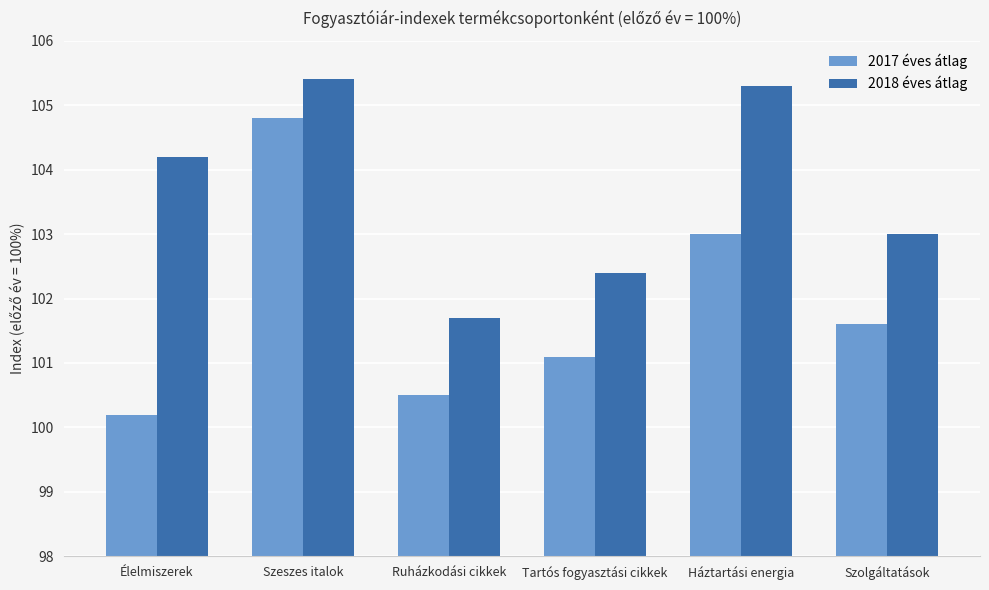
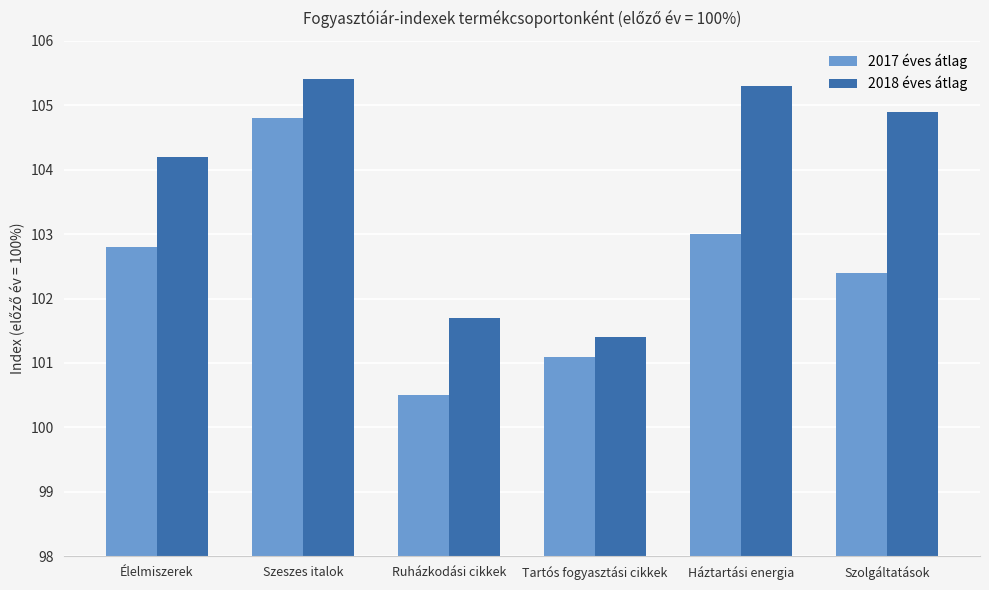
  {
    "2017 éves átlag": {
-     "Élelmiszerek": 100.2,
+     "Élelmiszerek": 102.8,
      "Szeszes italok": 104.8,
      "Ruházkodási cikkek": 100.5,
      "Tartós fogyasztási cikkek": 101.1,
      "Háztartási energia": 103.0,
-     "Szolgáltatások": 101.6
+     "Szolgáltatások": 102.4
    },
    "2018 éves átlag": {
      "Élelmiszerek": 104.2,
      "Szeszes italok": 105.4,
      "Ruházkodási cikkek": 101.7,
-     "Tartós fogyasztási cikkek": 102.4,
+     "Tartós fogyasztási cikkek": 101.4,
      "Háztartási energia": 105.3,
-     "Szolgáltatások": 103.0
+     "Szolgáltatások": 104.9
    }
  }
